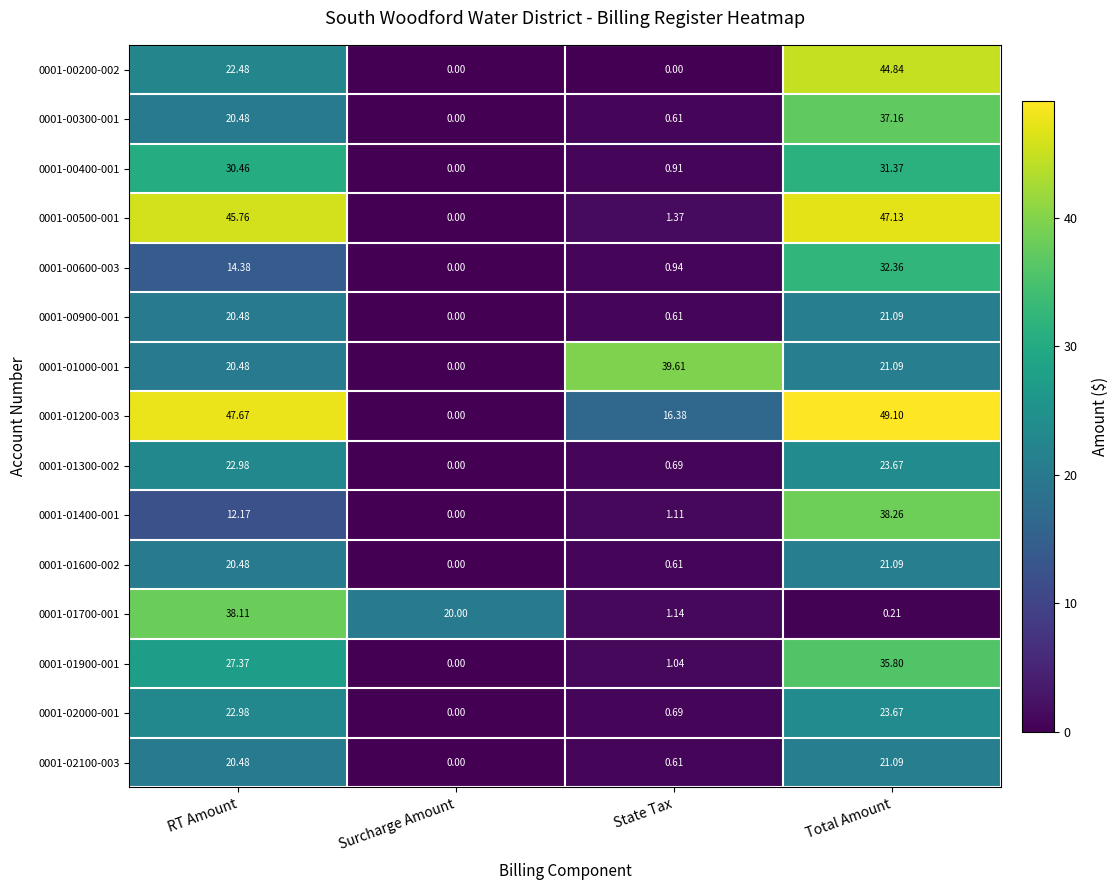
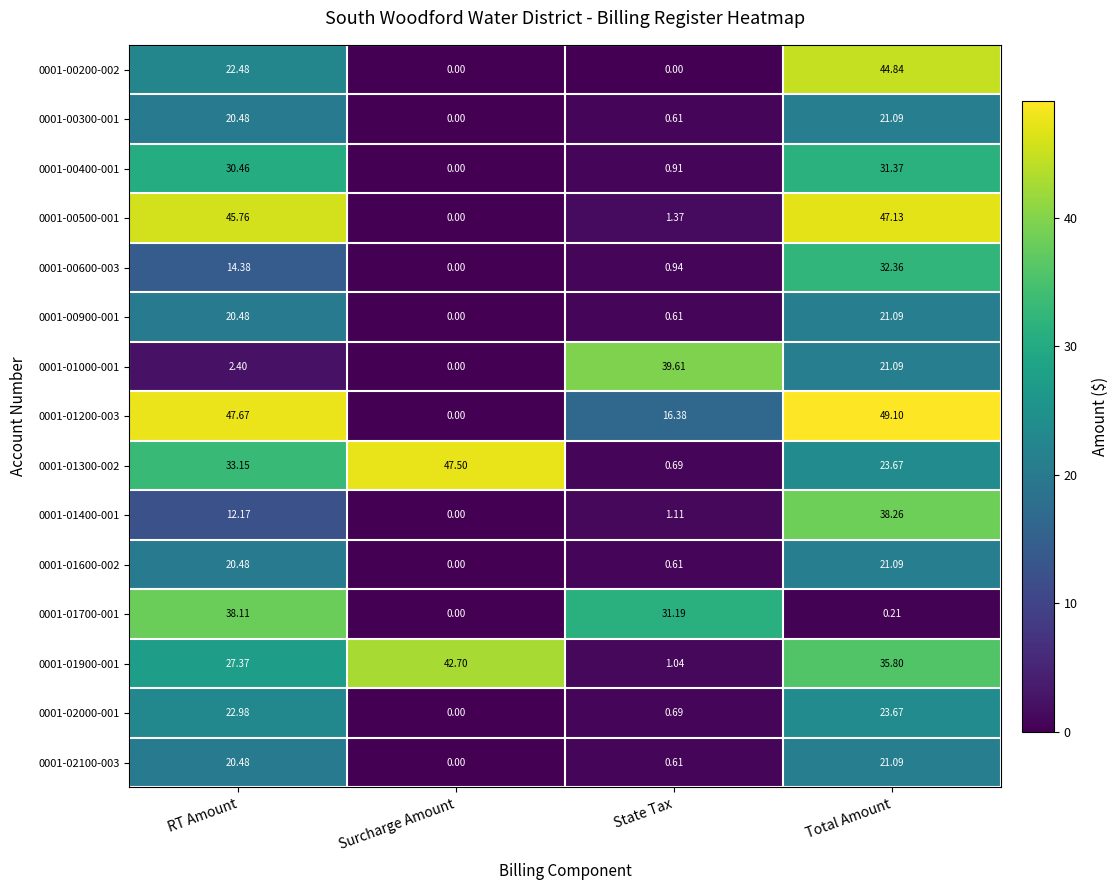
  {
    "0001-00200-002": {
      "RT Amount": 22.48,
      "Surcharge Amount": 0.00,
      "State Tax": 0.00,
      "Total Amount": 44.84
    },
    "0001-00300-001": {
      "RT Amount": 20.48,
      "Surcharge Amount": 0.00,
      "State Tax": 0.61,
-     "Total Amount": 37.16
+     "Total Amount": 21.09
    },
    "0001-00400-001": {
      "RT Amount": 30.46,
      "Surcharge Amount": 0.00,
      "State Tax": 0.91,
      "Total Amount": 31.37
    },
    "0001-00500-001": {
      "RT Amount": 45.76,
      "Surcharge Amount": 0.00,
      "State Tax": 1.37,
      "Total Amount": 47.13
    },
    "0001-00600-003": {
      "RT Amount": 14.38,
      "Surcharge Amount": 0.00,
      "State Tax": 0.94,
      "Total Amount": 32.36
    },
    "0001-00900-001": {
      "RT Amount": 20.48,
      "Surcharge Amount": 0.00,
      "State Tax": 0.61,
      "Total Amount": 21.09
    },
    "0001-01000-001": {
-     "RT Amount": 20.48,
+     "RT Amount": 2.40,
      "Surcharge Amount": 0.00,
      "State Tax": 39.61,
      "Total Amount": 21.09
    },
    "0001-01200-003": {
      "RT Amount": 47.67,
      "Surcharge Amount": 0.00,
      "State Tax": 16.38,
      "Total Amount": 49.10
    },
    "0001-01300-002": {
-     "RT Amount": 22.98,
-     "Surcharge Amount": 0.00,
+     "RT Amount": 33.15,
+     "Surcharge Amount": 47.50,
      "State Tax": 0.69,
      "Total Amount": 23.67
    },
    "0001-01400-001": {
      "RT Amount": 12.17,
      "Surcharge Amount": 0.00,
      "State Tax": 1.11,
      "Total Amount": 38.26
    },
    "0001-01600-002": {
      "RT Amount": 20.48,
      "Surcharge Amount": 0.00,
      "State Tax": 0.61,
      "Total Amount": 21.09
    },
    "0001-01700-001": {
      "RT Amount": 38.11,
-     "Surcharge Amount": 20.00,
-     "State Tax": 1.14,
+     "Surcharge Amount": 0.00,
+     "State Tax": 31.19,
      "Total Amount": 0.21
    },
    "0001-01900-001": {
      "RT Amount": 27.37,
-     "Surcharge Amount": 0.00,
+     "Surcharge Amount": 42.70,
      "State Tax": 1.04,
      "Total Amount": 35.80
    },
    "0001-02000-001": {
      "RT Amount": 22.98,
      "Surcharge Amount": 0.00,
      "State Tax": 0.69,
      "Total Amount": 23.67
    },
    "0001-02100-003": {
      "RT Amount": 20.48,
      "Surcharge Amount": 0.00,
      "State Tax": 0.61,
      "Total Amount": 21.09
    }
  }
